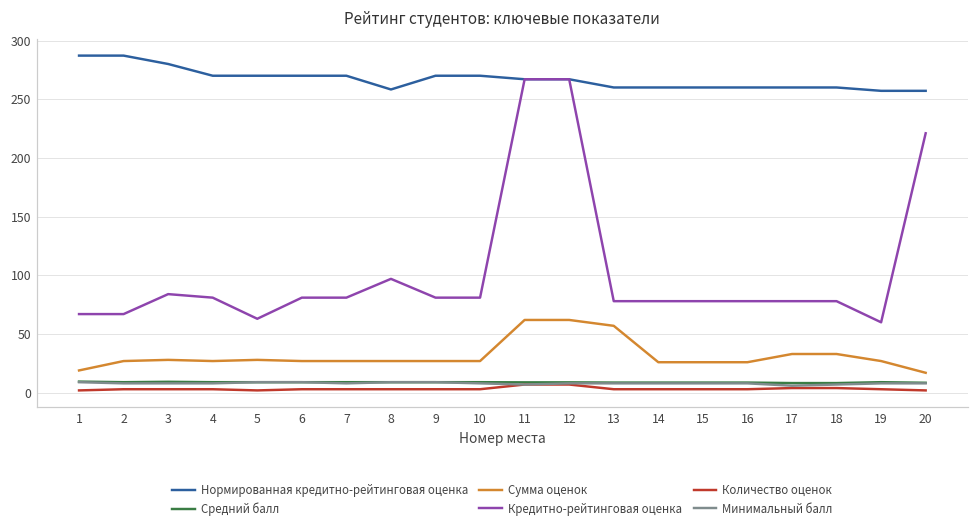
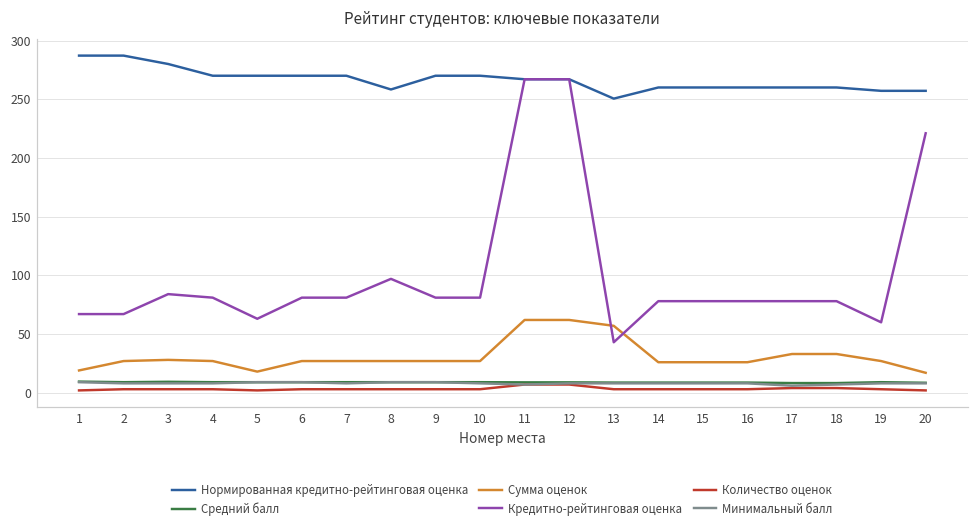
  {
    "Нормированная кредитно-рейтинговая оценка": {
      "1": 287,
      "2": 287,
      "3": 280,
      "4": 270,
      "5": 270,
      "6": 270,
      "7": 270,
      "8": 258,
      "9": 270,
      "10": 270,
-     "13": 260,
+     "13": 251,
      "14": 260,
      "15": 260,
      "16": 260,
      "17": 260,
      "18": 260,
      "19": 257,
      "20": 257
    },
    "Сумма оценок": {
      "1": 19,
      "2": 27,
      "3": 28,
      "4": 27,
-     "5": 28,
+     "5": 18,
      "6": 27,
      "7": 27,
      "8": 27,
      "9": 27,
      "10": 27,
      "11": 62,
      "12": 62,
      "13": 57,
      "14": 26,
      "15": 26,
      "16": 26,
      "17": 33,
      "18": 33,
      "19": 27,
      "20": 17
    },
    "Кредитно-рейтинговая оценка": {
      "1": 67,
      "2": 67,
      "3": 84,
      "4": 81,
      "5": 63,
      "6": 81,
      "7": 81,
      "8": 97,
      "9": 81,
      "10": 81,
-     "13": 78,
+     "13": 43,
      "14": 78,
      "15": 78,
      "16": 78,
      "17": 78,
      "18": 78,
      "19": 60,
      "20": 221
    },
    "Количество оценок": {
      "1": 2,
      "2": 3,
      "3": 3,
      "4": 3,
      "5": 2,
      "6": 3,
      "7": 3,
      "8": 3,
      "9": 3,
      "10": 3,
      "13": 3,
      "14": 3,
      "15": 3,
      "16": 3,
      "18": 4,
      "19": 3,
      "20": 2
    }
  }
